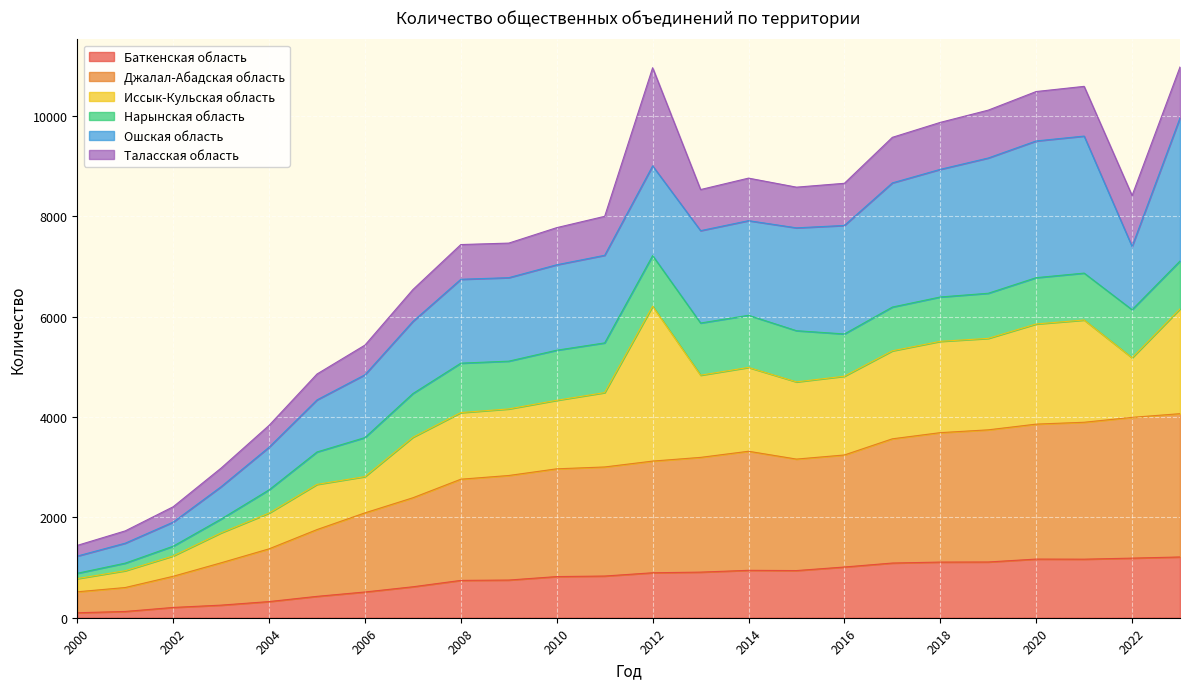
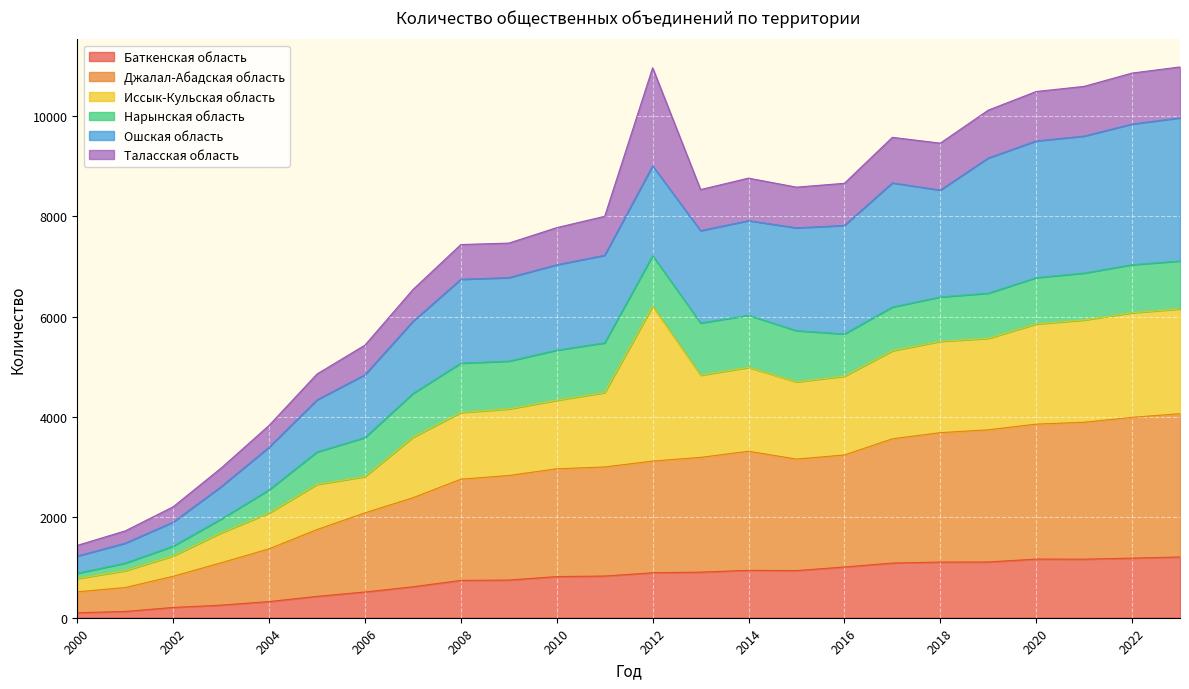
  {
    "Иссык-Кульская область": {
      "2000": 300,
      "2002": 400,
      "2004": 700,
      "2006": 700,
      "2008": 1300,
      "2010": 1400,
      "2012": 3100,
      "2014": 1700,
      "2016": 1600,
      "2018": 1800,
      "2020": 2000,
-     "2022": 1200
+     "2022": 2100
    },
    "Нарынская область": {
      "2000": 100,
      "2002": 200,
      "2004": 500,
      "2006": 800,
      "2008": 1000,
      "2010": 1000,
      "2012": 1000,
      "2014": 1000,
      "2016": 800,
      "2018": 900,
      "2020": 900,
      "2022": 1000
    },
    "Ошская область": {
      "2000": 300,
      "2002": 500,
      "2004": 900,
      "2006": 1300,
      "2008": 1700,
      "2010": 1700,
      "2012": 1800,
      "2014": 1900,
      "2016": 2200,
-     "2018": 2500,
+     "2018": 2100,
      "2020": 2700,
-     "2022": 1300
+     "2022": 2800
    },
    "Таласская область": {
      "2000": 200,
      "2002": 300,
      "2004": 400,
      "2006": 600,
      "2008": 700,
      "2010": 700,
      "2012": 2000,
      "2014": 800,
      "2016": 800,
      "2018": 900,
      "2020": 1000,
      "2022": 1000
    }
  }
